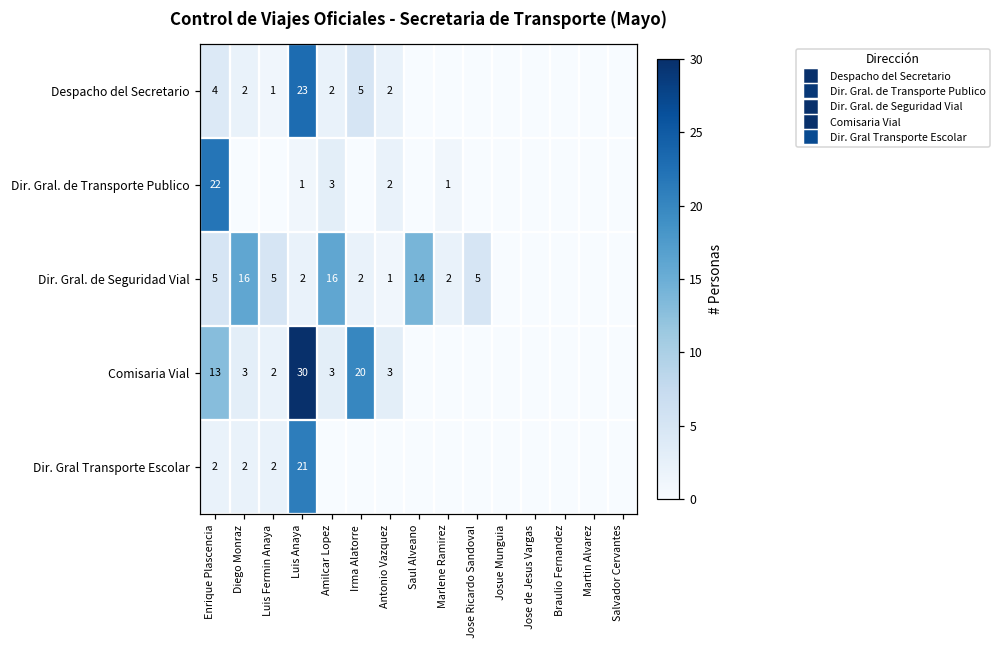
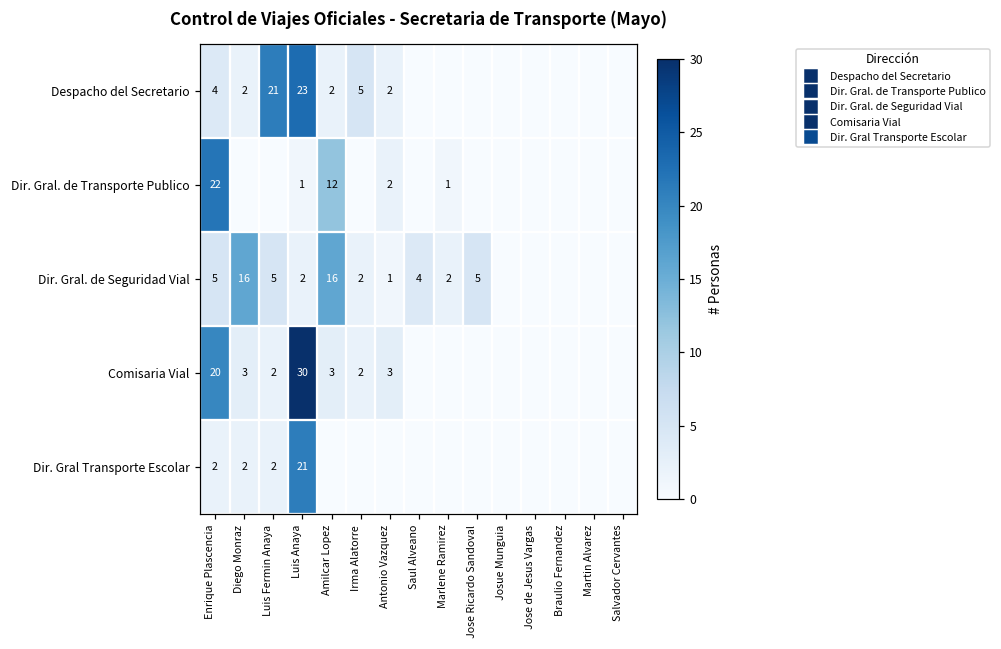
  {
    "Despacho del Secretario": {
      "Enrique Plascencia": 4,
      "Diego Monraz": 2,
-     "Luis Fermin Anaya": 1,
+     "Luis Fermin Anaya": 21,
      "Luis Anaya": 23,
      "Amilcar Lopez": 2,
      "Irma Alatorre": 5,
      "Antonio Vazquez": 2
    },
    "Dir. Gral. de Transporte Publico": {
      "Enrique Plascencia": 22,
      "Luis Anaya": 1,
-     "Amilcar Lopez": 3,
+     "Amilcar Lopez": 12,
      "Antonio Vazquez": 2,
      "Marlene Ramirez": 1
    },
    "Dir. Gral. de Seguridad Vial": {
      "Enrique Plascencia": 5,
      "Diego Monraz": 16,
      "Luis Fermin Anaya": 5,
      "Luis Anaya": 2,
      "Amilcar Lopez": 16,
      "Irma Alatorre": 2,
      "Antonio Vazquez": 1,
-     "Saul Alveano": 14,
+     "Saul Alveano": 4,
      "Marlene Ramirez": 2,
      "Jose Ricardo Sandoval": 5
    },
    "Comisaria Vial": {
-     "Enrique Plascencia": 13,
+     "Enrique Plascencia": 20,
      "Diego Monraz": 3,
      "Luis Fermin Anaya": 2,
      "Luis Anaya": 30,
      "Amilcar Lopez": 3,
-     "Irma Alatorre": 20,
+     "Irma Alatorre": 2,
      "Antonio Vazquez": 3
    },
    "Dir. Gral Transporte Escolar": {
      "Enrique Plascencia": 2,
      "Diego Monraz": 2,
      "Luis Fermin Anaya": 2,
      "Luis Anaya": 21
    }
  }
